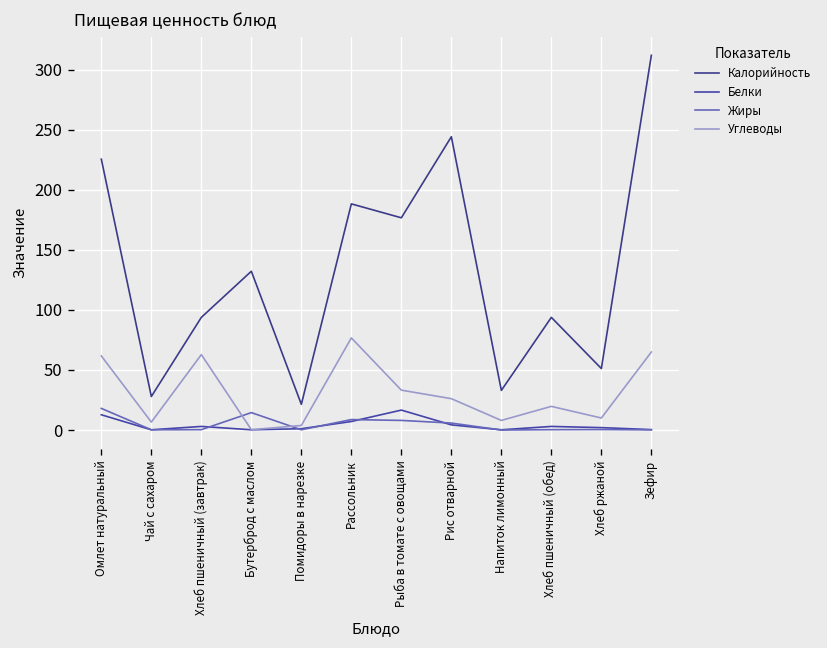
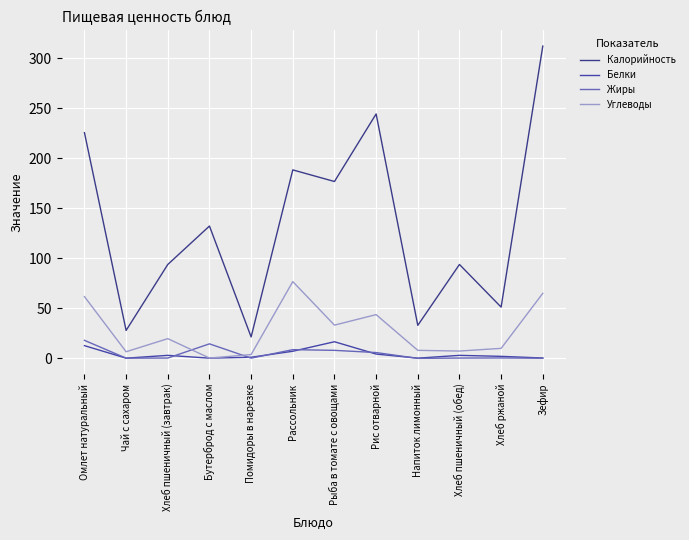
  {
    "Углеводы": {
      "Омлет натуральный": 62,
      "Чай с сахаром": 7,
-     "Хлеб пшеничный (завтрак)": 63,
+     "Хлеб пшеничный (завтрак)": 20,
      "Помидоры в нарезке": 4,
      "Рассольник": 77,
      "Рыба в томате с овощами": 33,
-     "Рис отварной": 26,
+     "Рис отварной": 44,
      "Напиток лимонный": 8,
-     "Хлеб пшеничный (обед)": 20,
+     "Хлеб пшеничный (обед)": 7,
      "Хлеб ржаной": 10,
      "Зефир": 65
    }
  }
